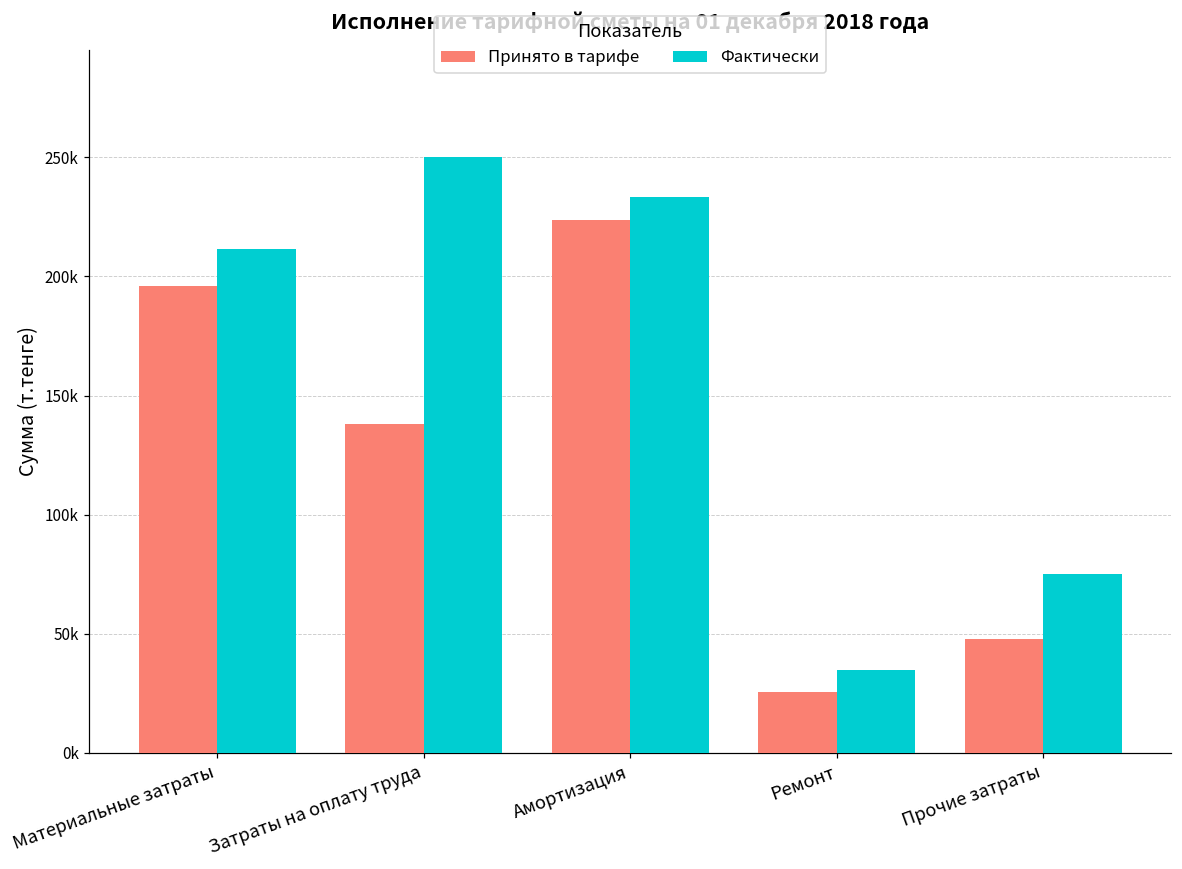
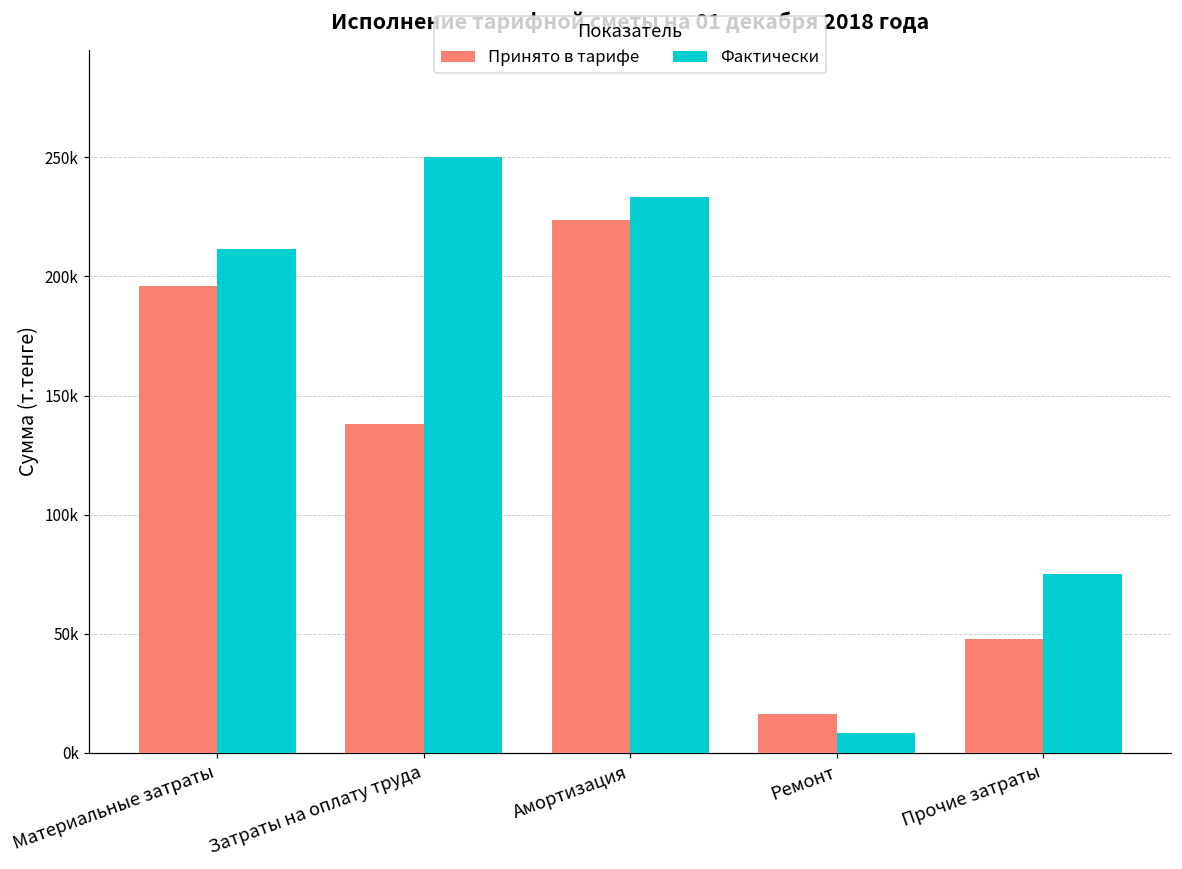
  {
    "Принято в тарифе": {
      "Материальные затраты": 196000,
      "Затраты на оплату труда": 138000,
      "Амортизация": 224000,
-     "Ремонт": 25000,
+     "Ремонт": 17000,
      "Прочие затраты": 48000
    },
    "Фактически": {
      "Материальные затраты": 212000,
      "Затраты на оплату труда": 250000,
      "Амортизация": 233000,
-     "Ремонт": 35000,
+     "Ремонт": 9000,
      "Прочие затраты": 75000
    }
  }
